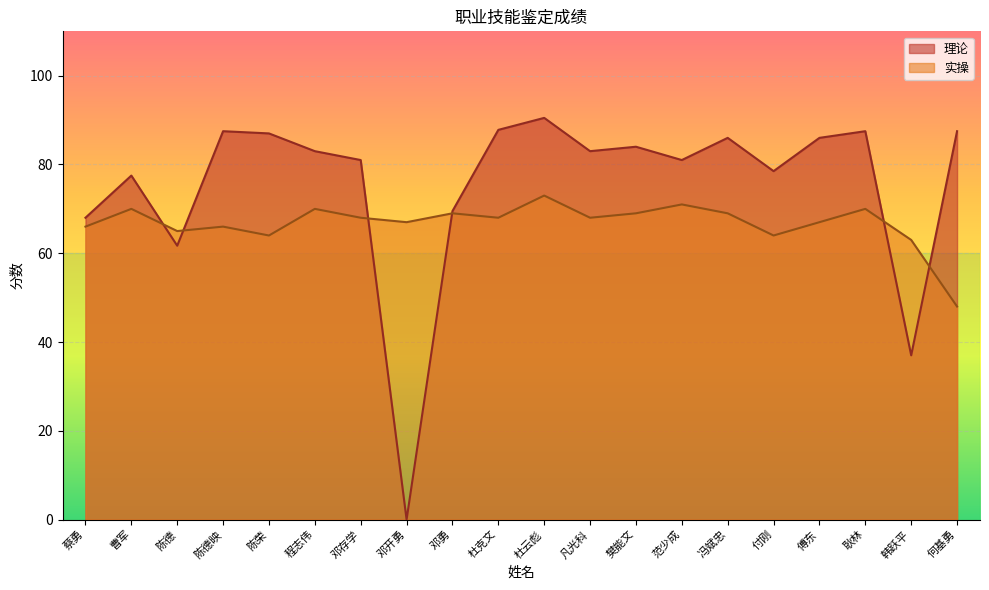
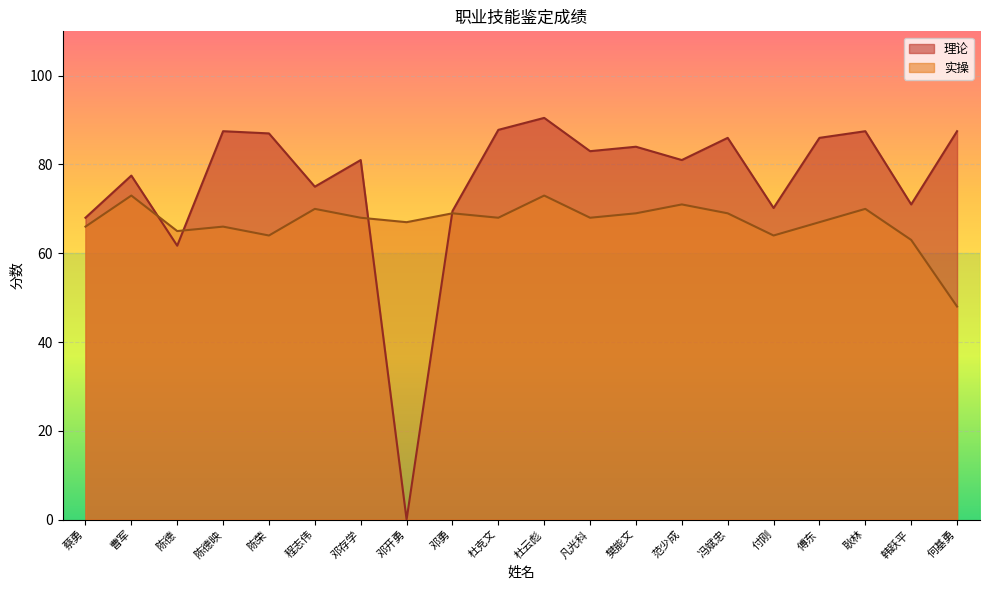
  {
    "理论": {
      "蔡勇": 68,
      "曹军": 78,
      "陈德": 62,
      "陈德映": 88,
      "陈荣": 87,
-     "程志伟": 83,
+     "程志伟": 75,
      "邓存学": 81,
      "邓开勇": 0,
      "杜克文": 88,
      "杜云彪": 91,
      "凡光科": 83,
      "樊能文": 84,
      "范少成": 81,
      "冯斌忠": 86,
-     "付刚": 79,
+     "付刚": 70,
      "傅东": 86,
      "耿林": 88,
-     "韩跃平": 37,
+     "韩跃平": 71,
      "何基勇": 88
    },
    "实操": {
      "蔡勇": 66,
-     "曹军": 70,
+     "曹军": 73,
      "陈德": 65,
      "陈德映": 66,
      "陈荣": 64,
      "程志伟": 70,
      "邓存学": 68,
      "邓开勇": 67,
      "杜克文": 68,
      "杜云彪": 73,
      "凡光科": 68,
      "樊能文": 69,
      "范少成": 71,
      "冯斌忠": 69,
      "付刚": 64,
      "傅东": 67,
      "耿林": 70,
      "韩跃平": 63,
      "何基勇": 48
    }
  }
